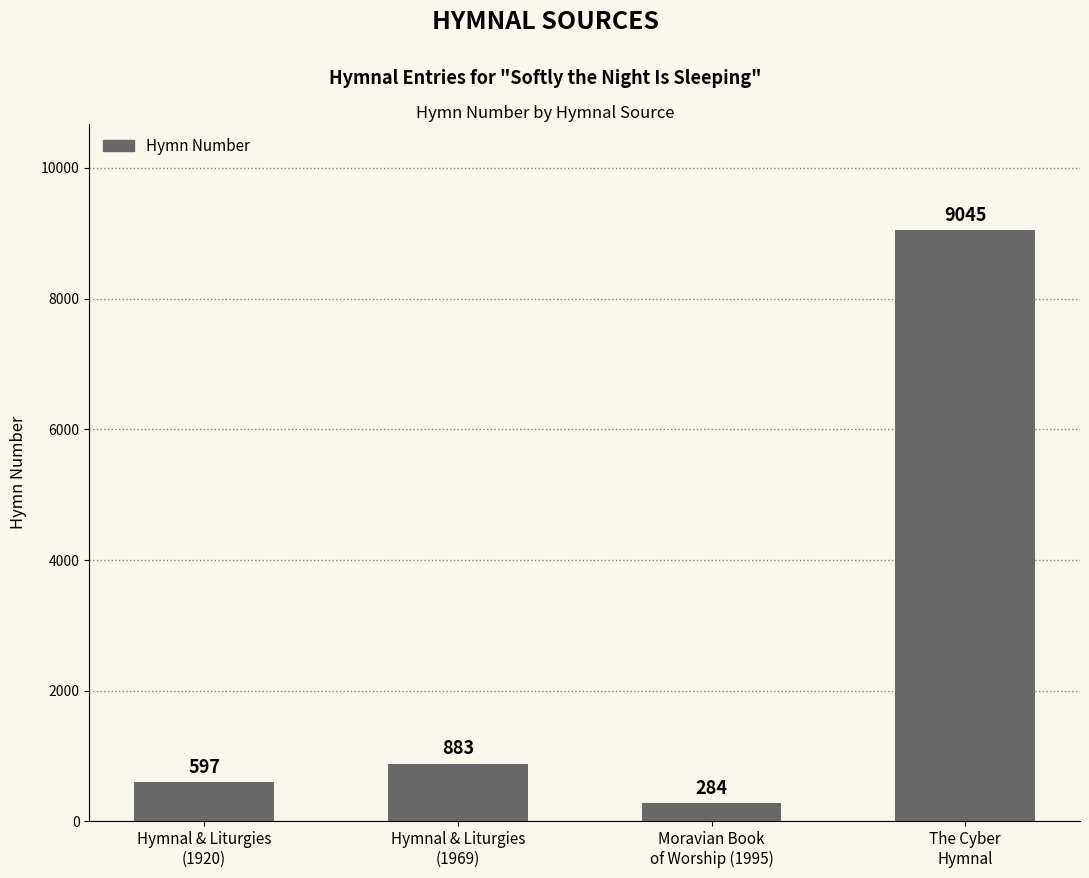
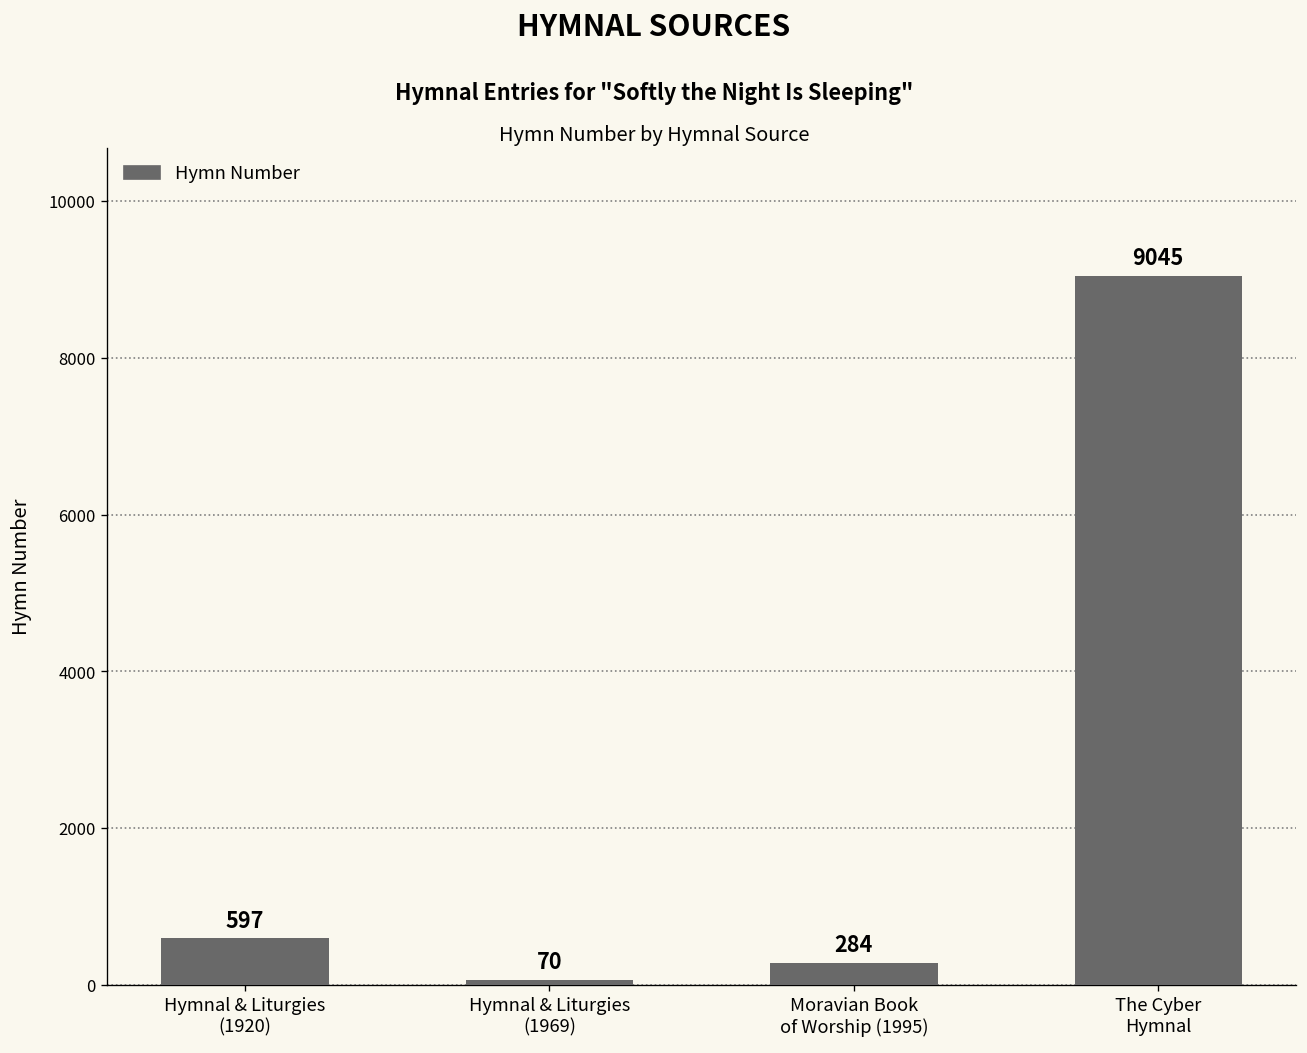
  {
    "Hymnal & Liturgies (1920)": 597,
-   "Hymnal & Liturgies (1969)": 883,
+   "Hymnal & Liturgies (1969)": 70,
    "Moravian Book of Worship (1995)": 284,
    "The Cyber Hymnal": 9045
  }
